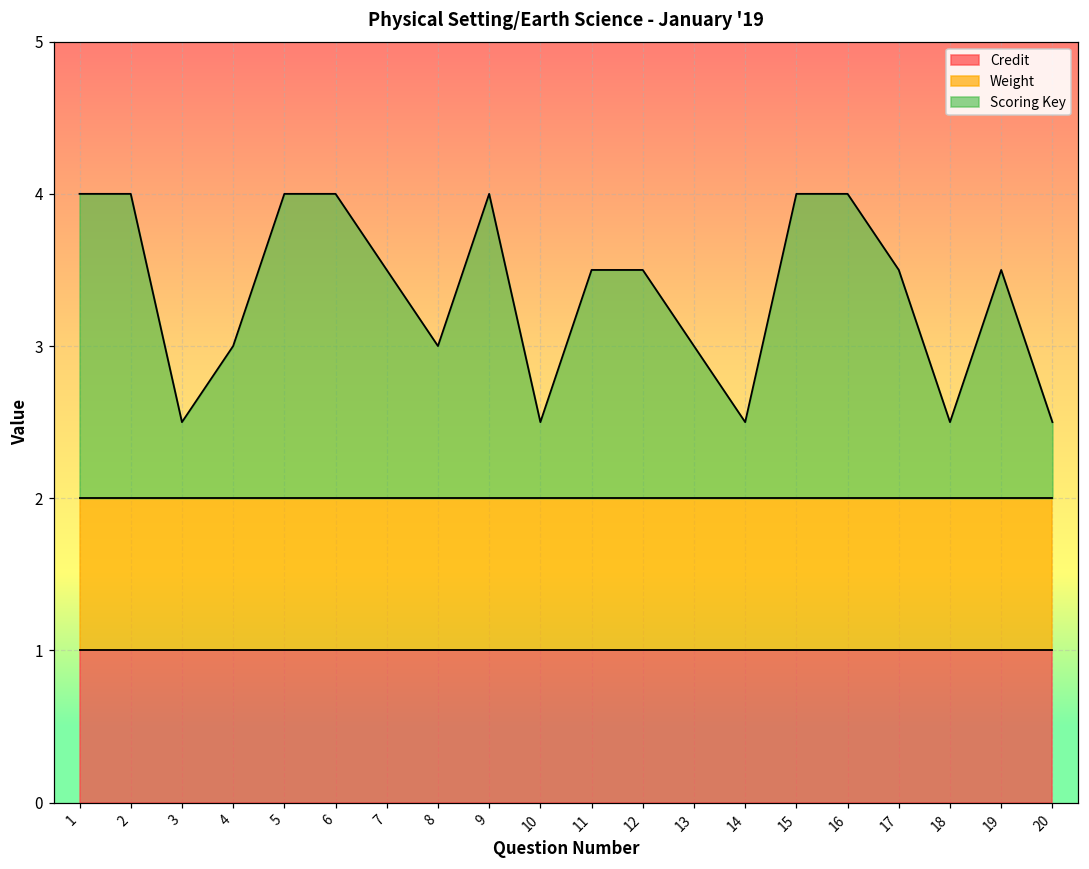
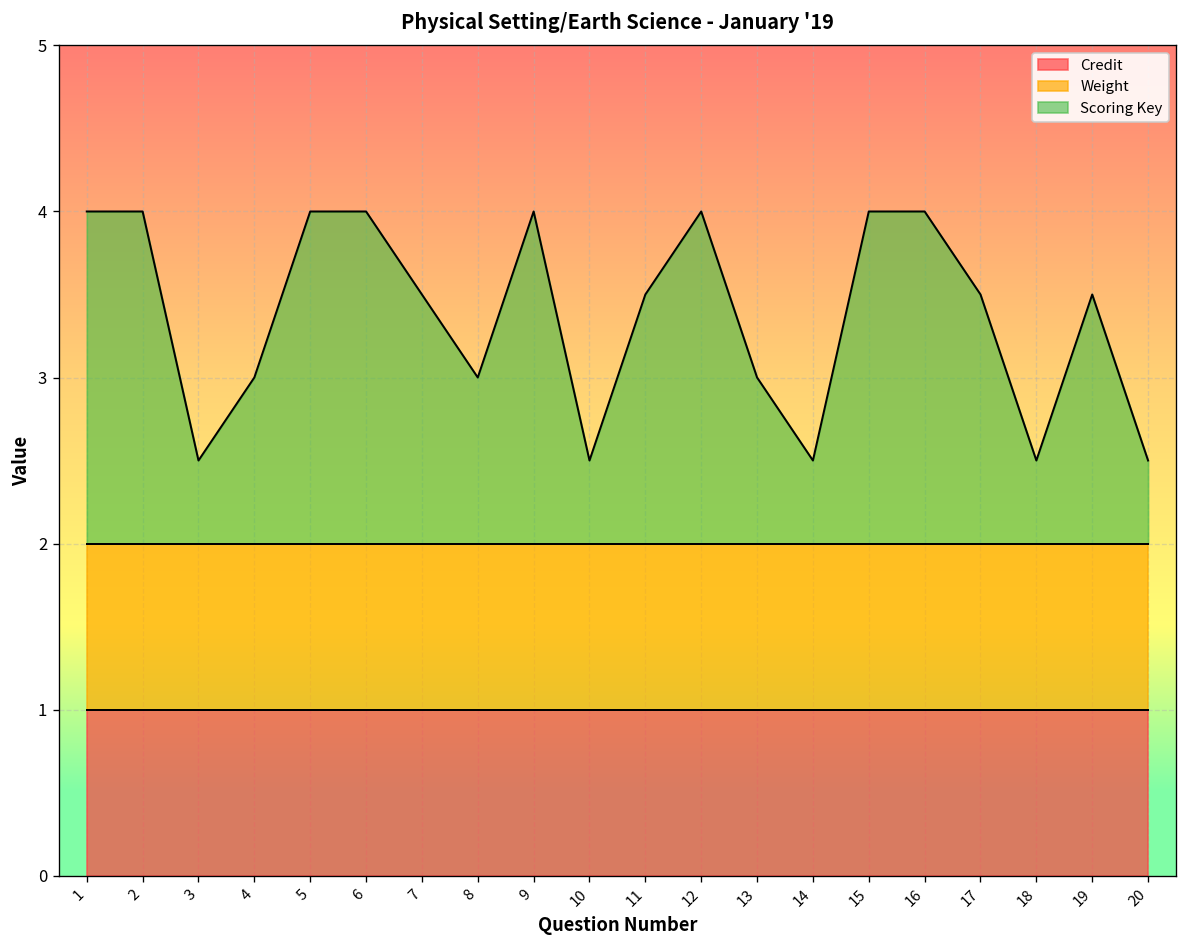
  {
    "Credit": {
      "1": 1.00,
      "2": 1.00,
      "3": 1.00,
      "4": 1.00,
      "5": 1.00,
      "6": 1.00,
      "7": 1.00,
      "8": 1.00,
      "9": 1.00,
      "10": 1.00,
      "11": 1.00,
      "12": 1.00,
      "13": 1.00,
      "14": 1.00,
      "15": 1.00,
      "16": 1.00,
      "17": 1.00,
      "18": 1.00,
      "19": 1.00,
      "20": 1.00
    },
    "Weight": {
      "1": 2.00,
      "2": 2.00,
      "3": 2.00,
      "4": 2.00,
      "5": 2.00,
      "6": 2.00,
      "7": 2.00,
      "8": 2.00,
      "9": 2.00,
      "10": 2.00,
      "11": 2.00,
      "12": 2.00,
      "13": 2.00,
      "14": 2.00,
      "15": 2.00,
      "16": 2.00,
      "17": 2.00,
      "18": 2.00,
      "19": 2.00,
      "20": 2.00
    },
    "Scoring Key": {
      "1": 4.00,
      "2": 4.00,
      "3": 2.50,
      "4": 3.00,
      "5": 4.00,
      "6": 4.00,
      "7": 3.50,
      "8": 3.00,
      "9": 4.00,
      "10": 2.50,
      "11": 3.50,
-     "12": 3.50,
+     "12": 4.00,
      "13": 3.00,
      "14": 2.50,
      "15": 4.00,
      "16": 4.00,
      "17": 3.50,
      "18": 2.50,
      "19": 3.50,
      "20": 2.50
    }
  }
